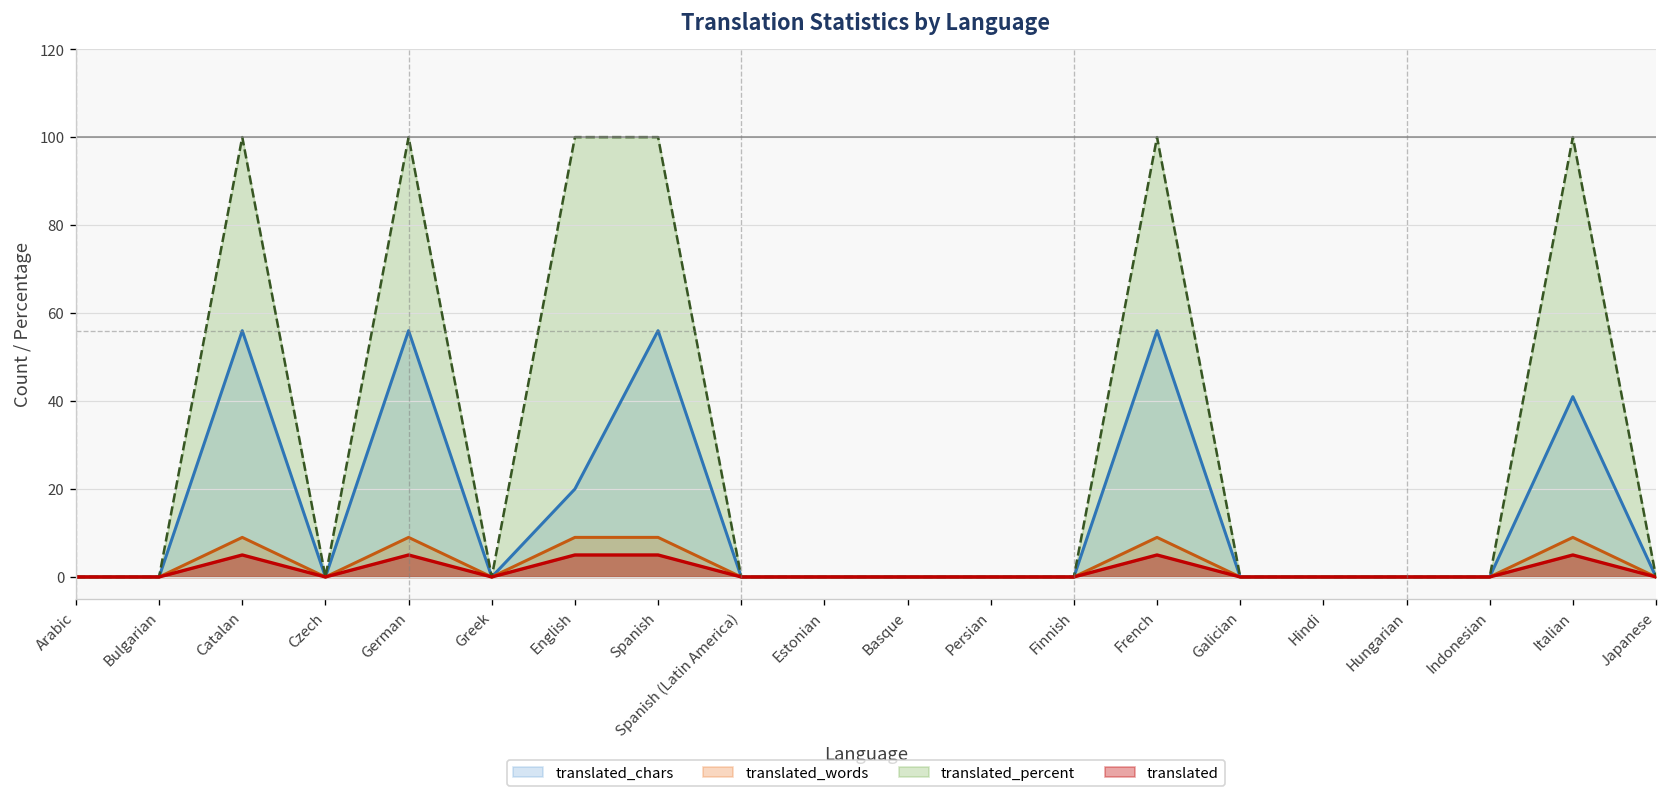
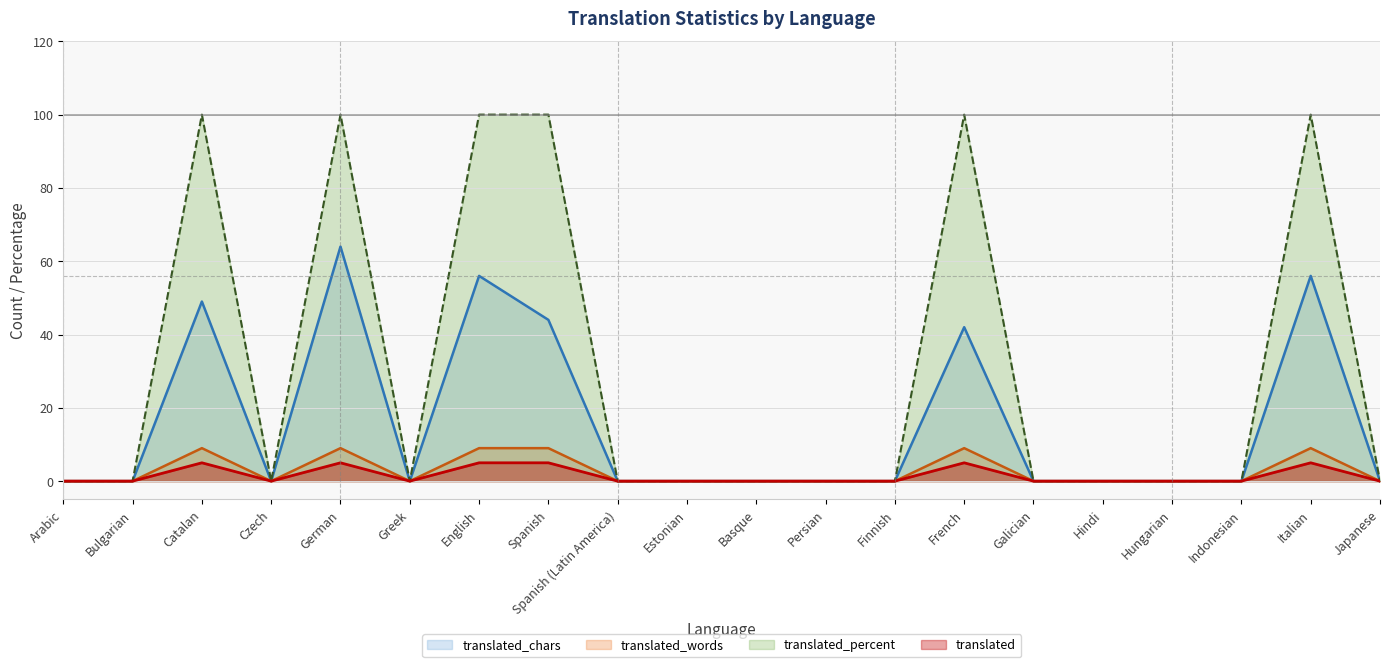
  {
    "translated_chars": {
-     "Catalan": 56,
-     "German": 56,
-     "English": 20,
-     "Spanish": 56,
-     "French": 56,
-     "Italian": 41
+     "Catalan": 49,
+     "German": 64,
+     "English": 56,
+     "Spanish": 44,
+     "French": 42,
+     "Italian": 56
    },
    "translated": {
      "Catalan": 5,
      "German": 5,
      "English": 5,
      "Spanish": 5,
      "French": 5,
      "Italian": 5
    }
  }
